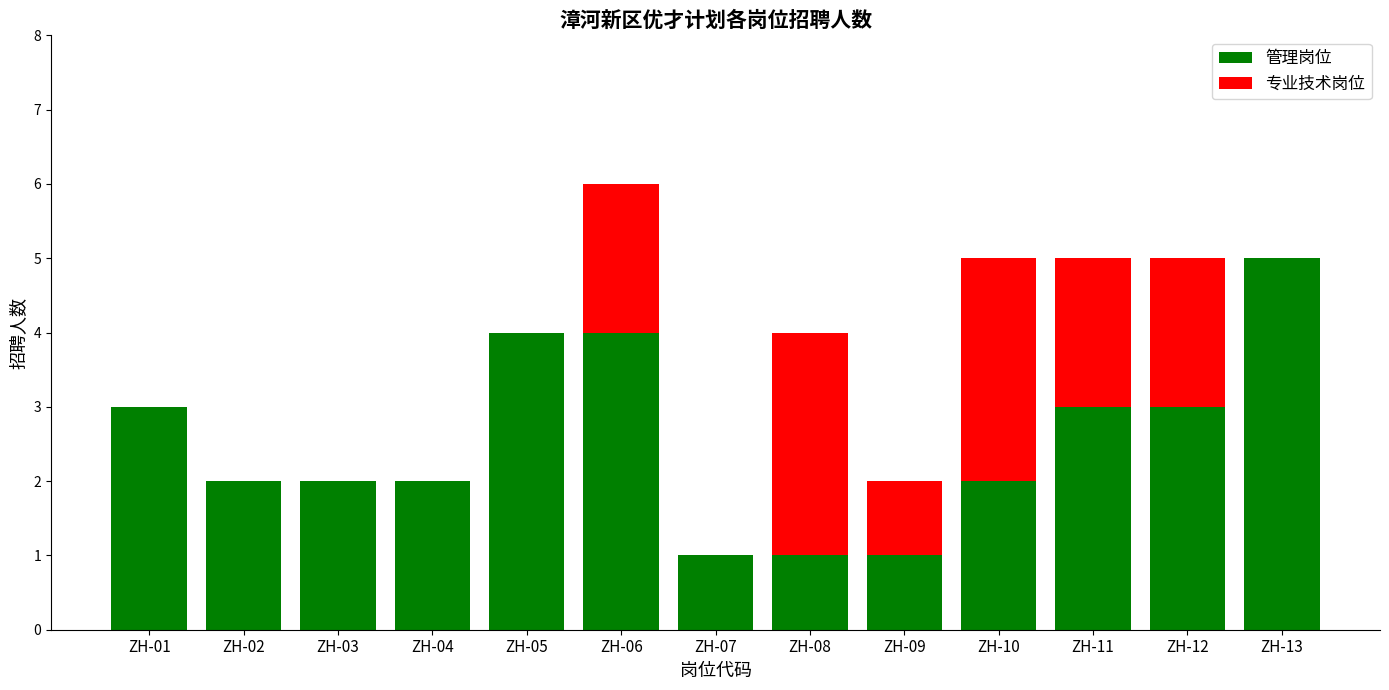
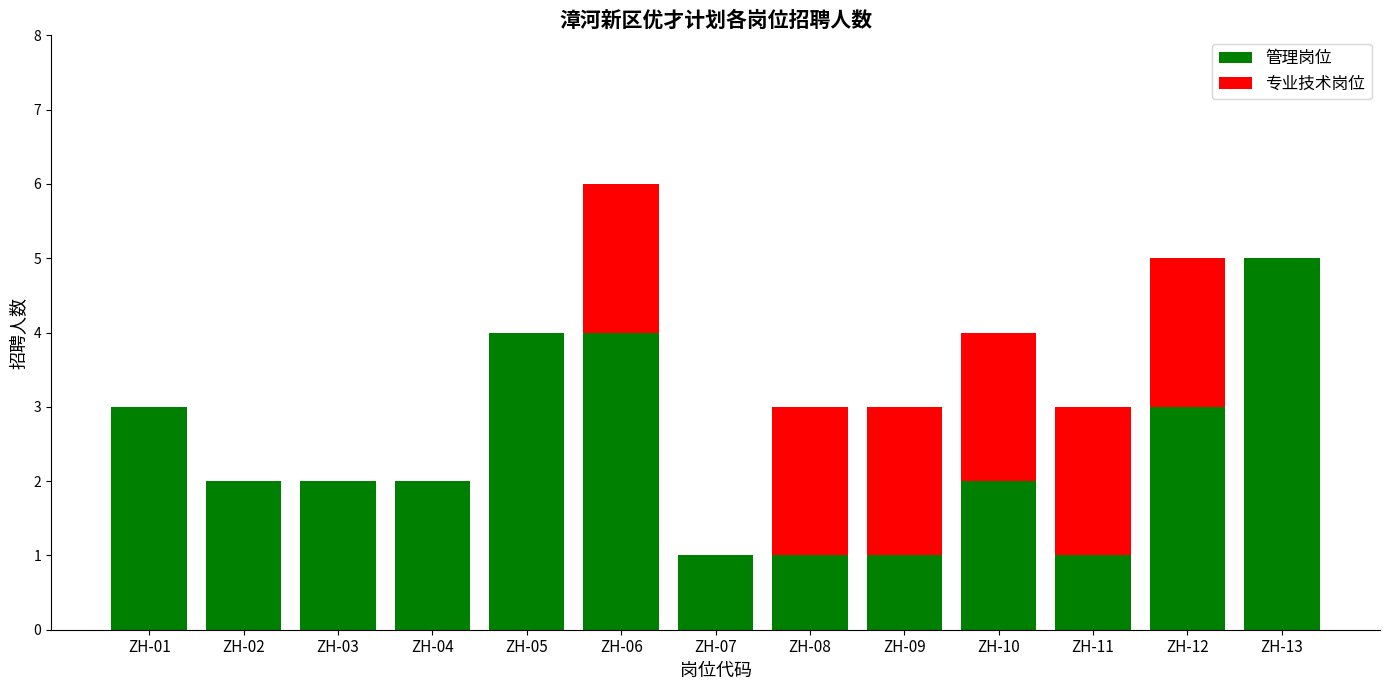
  {
    "管理岗位": {
      "ZH-01": 3,
      "ZH-02": 2,
      "ZH-03": 2,
      "ZH-04": 2,
      "ZH-05": 4,
      "ZH-06": 4,
      "ZH-07": 1,
      "ZH-08": 1,
      "ZH-09": 1,
      "ZH-10": 2,
-     "ZH-11": 3,
+     "ZH-11": 1,
      "ZH-12": 3,
      "ZH-13": 5
    },
    "专业技术岗位": {
      "ZH-01": 0,
      "ZH-02": 0,
      "ZH-03": 0,
      "ZH-04": 0,
      "ZH-05": 0,
      "ZH-06": 2,
      "ZH-07": 0,
-     "ZH-08": 3,
-     "ZH-09": 1,
-     "ZH-10": 3,
+     "ZH-08": 2,
+     "ZH-09": 2,
+     "ZH-10": 2,
      "ZH-11": 2,
      "ZH-12": 2,
      "ZH-13": 0
    }
  }
